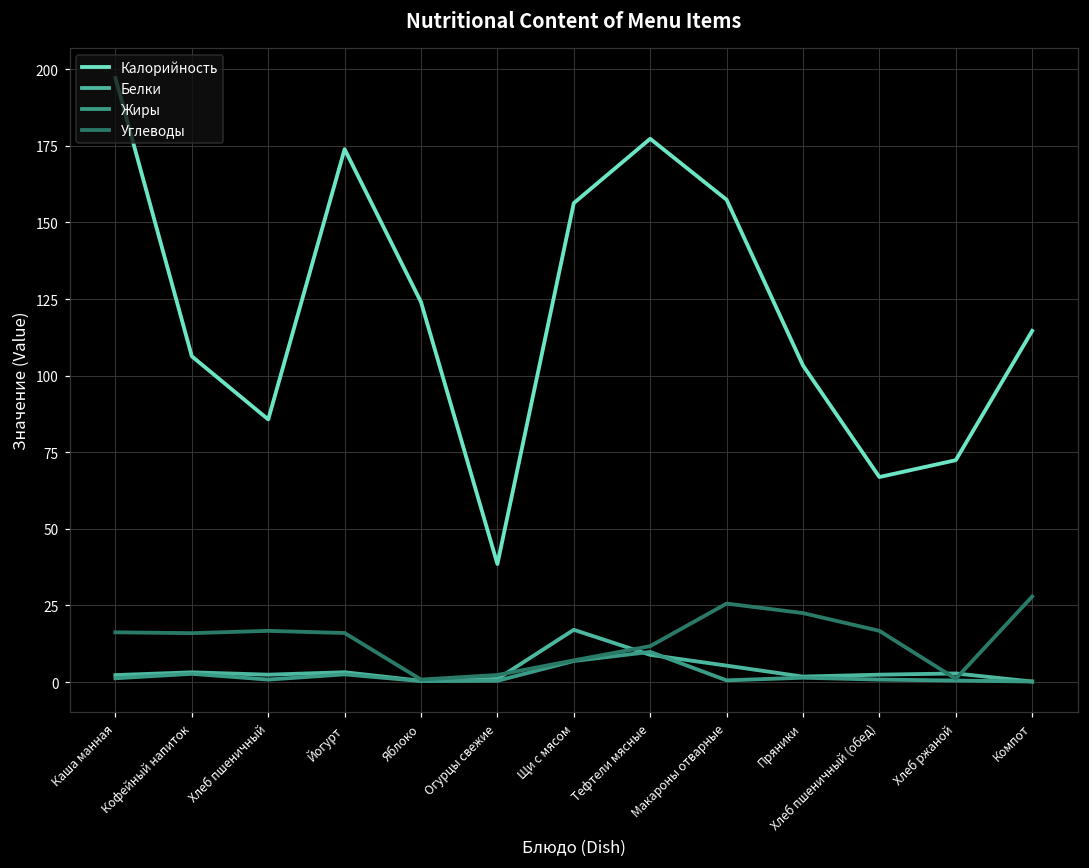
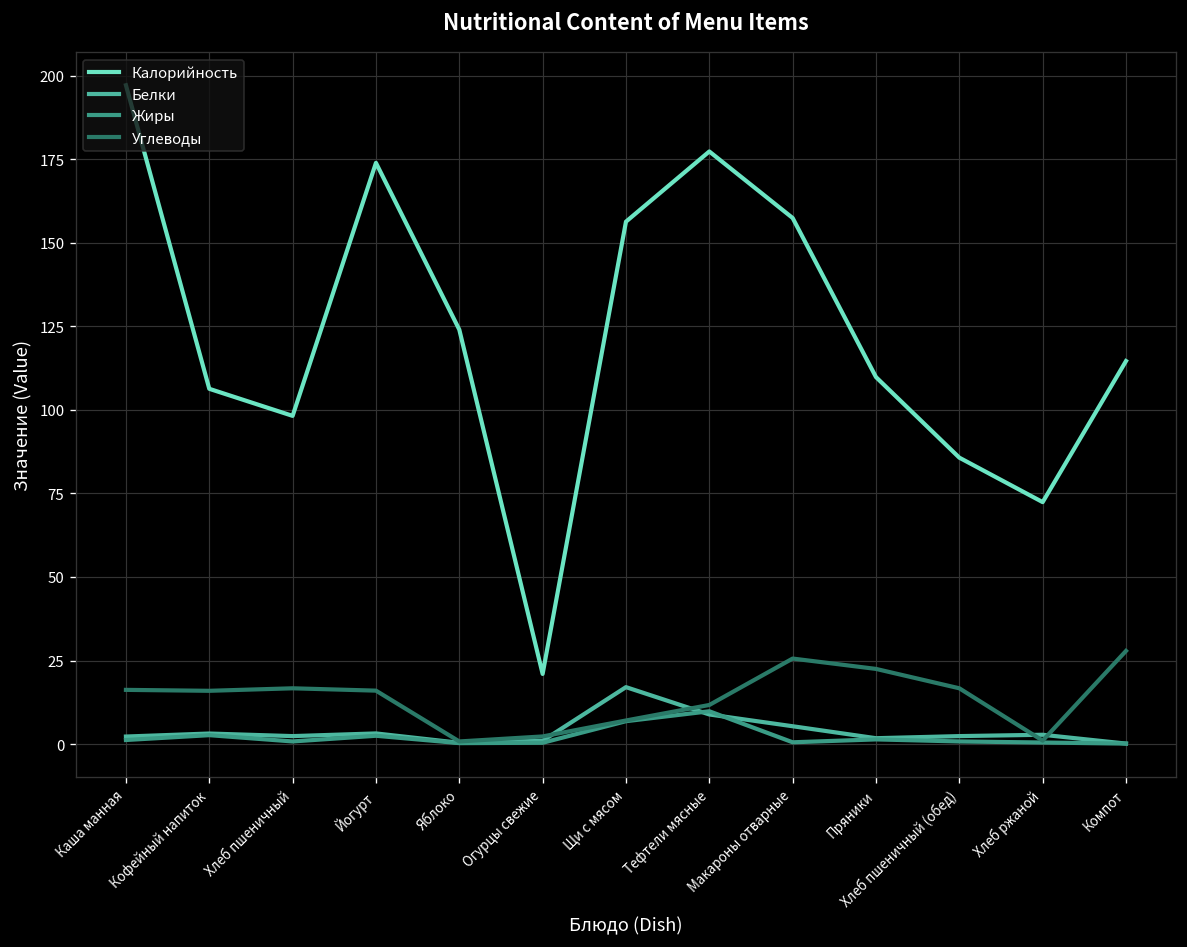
  {
    "Калорийность": {
      "Кофейный напиток": 106,
-     "Хлеб пшеничный": 86,
+     "Хлеб пшеничный": 98,
      "Йогурт": 174,
      "Яблоко": 124,
-     "Огурцы свежие": 39,
+     "Огурцы свежие": 21,
      "Щи с мясом": 156,
      "Тефтели мясные": 177,
      "Макароны отварные": 157,
-     "Пряники": 103,
-     "Хлеб пшеничный (обед)": 67,
+     "Пряники": 110,
+     "Хлеб пшеничный (обед)": 86,
      "Хлеб ржаной": 72,
      "Компот": 115
    }
  }
